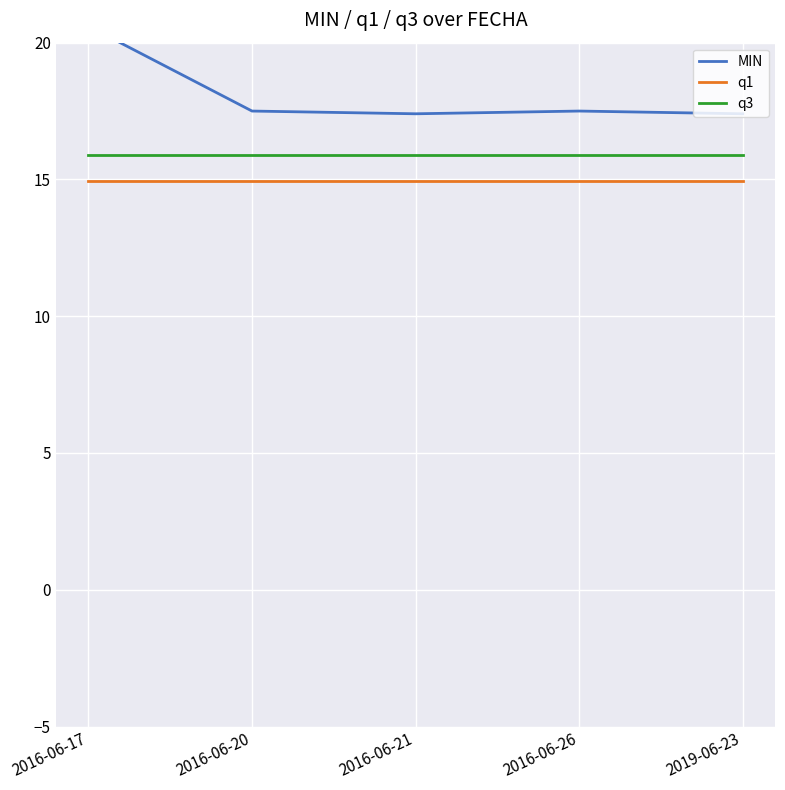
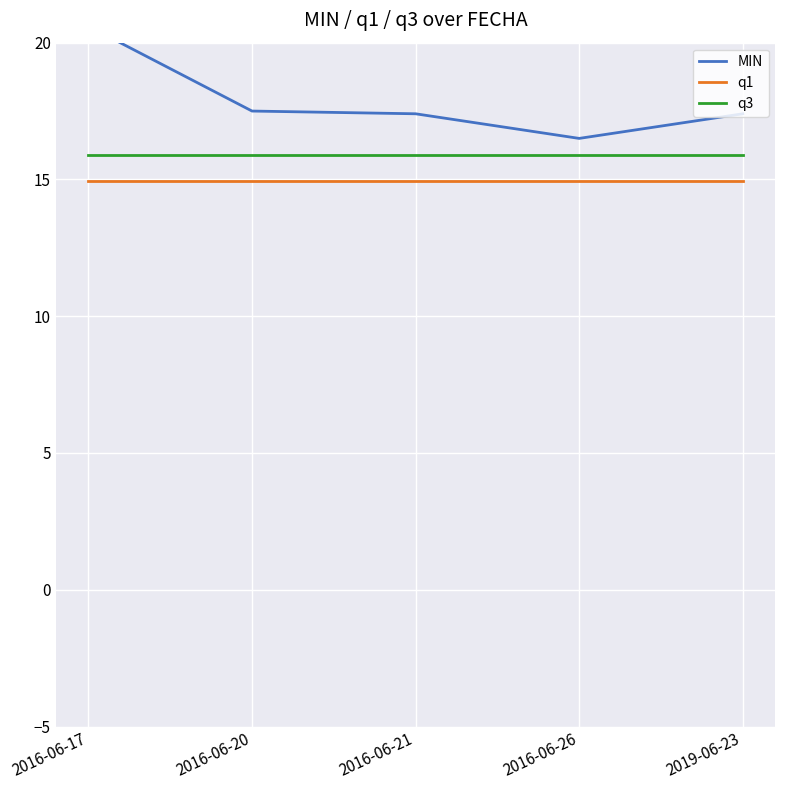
  {
    "MIN": {
      "2016-06-20": 17.5,
      "2016-06-21": 17.4,
-     "2016-06-26": 17.5
+     "2016-06-26": 16.5
    },
    "q1": {
      "2016-06-17": 15.0,
      "2016-06-20": 15.0,
      "2016-06-21": 15.0,
      "2016-06-26": 15.0,
      "2019-06-23": 15.0
    },
    "q3": {
      "2016-06-17": 15.9,
      "2016-06-20": 15.9,
      "2016-06-21": 15.9,
      "2016-06-26": 15.9,
      "2019-06-23": 15.9
    }
  }
